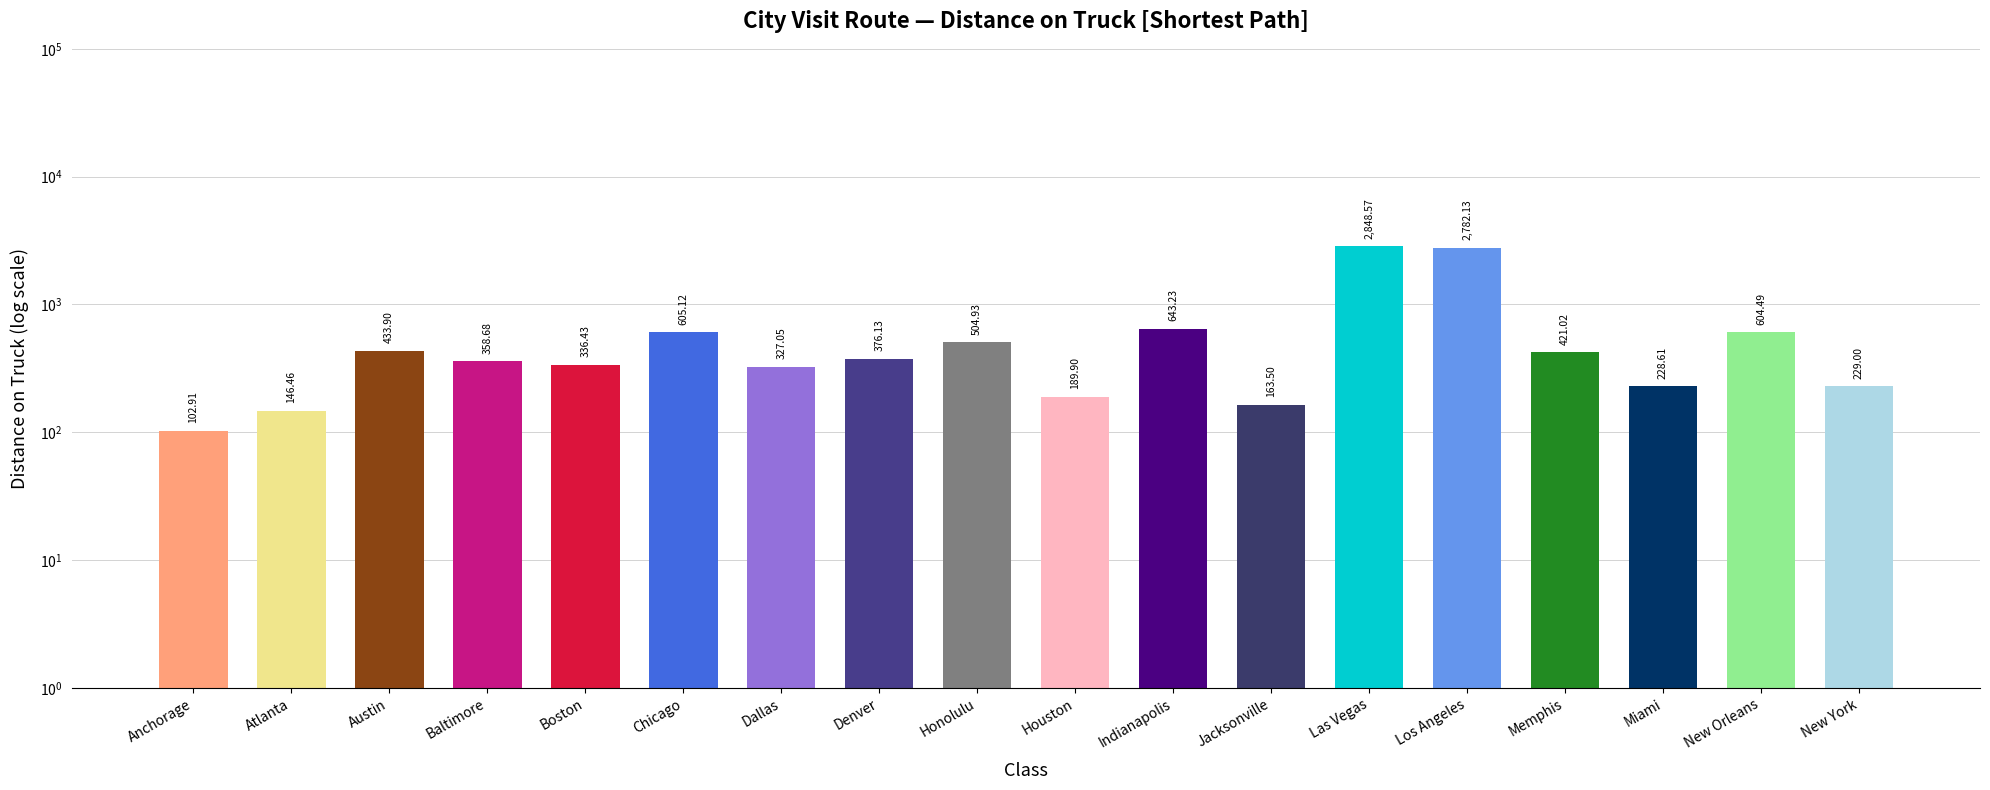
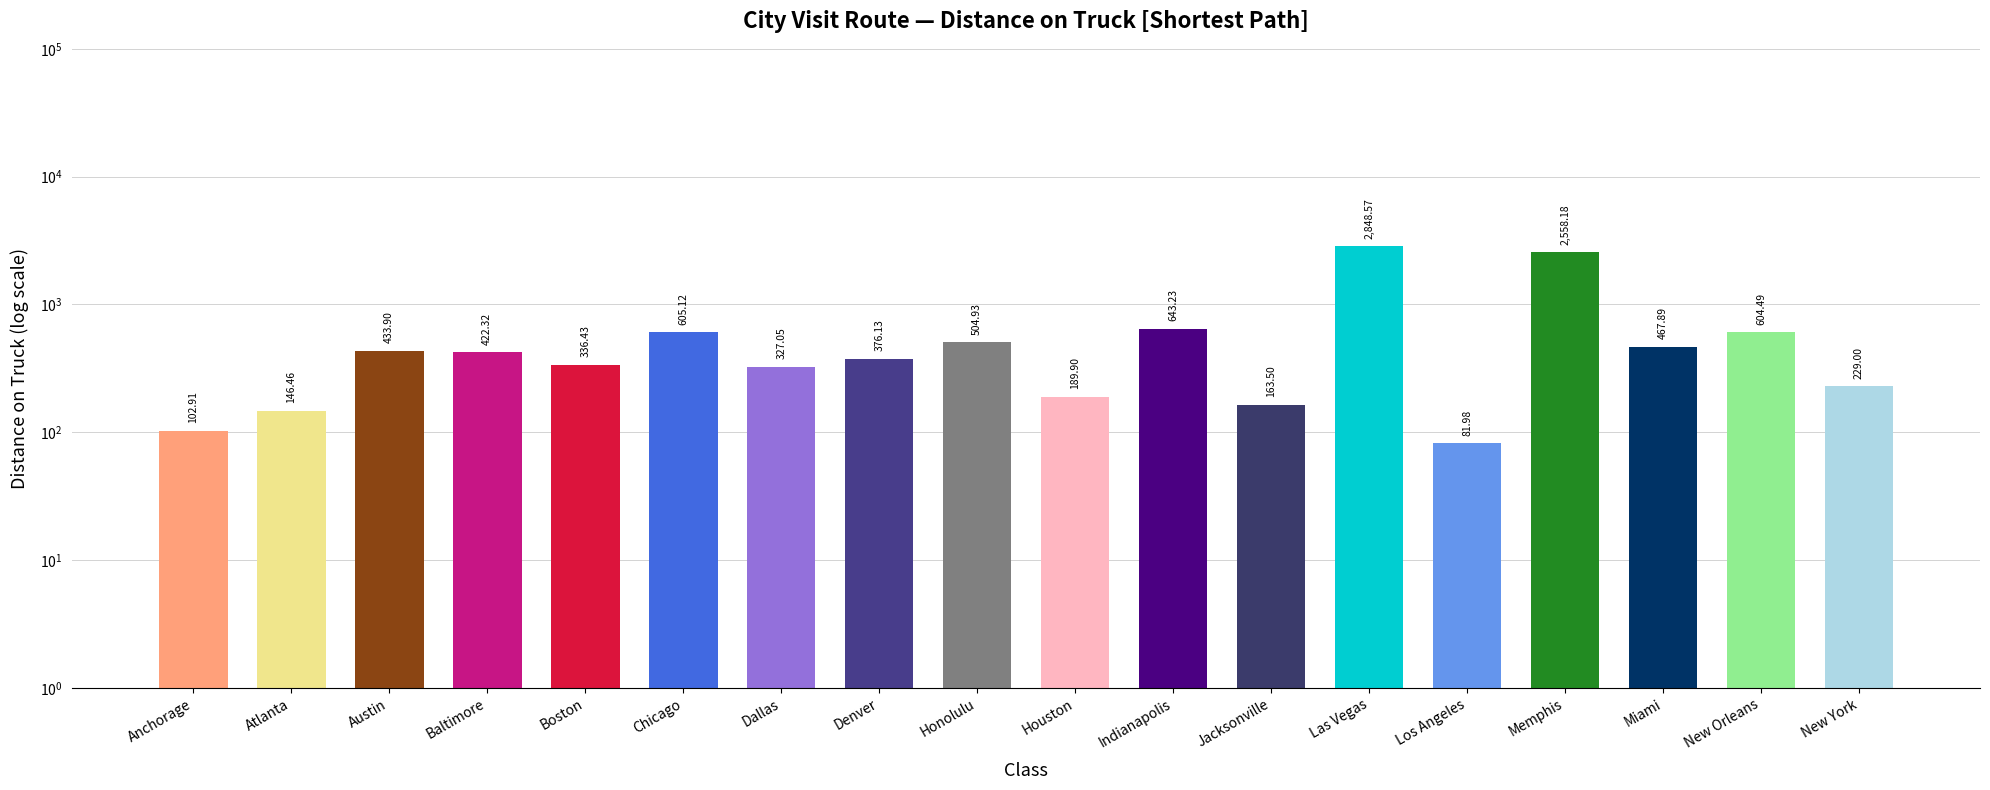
  {
    "Anchorage": "102.91",
    "Atlanta": "146.46",
    "Austin": "433.90",
-   "Baltimore": "358.68",
+   "Baltimore": "422.32",
    "Boston": "336.43",
    "Chicago": "605.12",
    "Dallas": "327.05",
    "Denver": "376.13",
    "Honolulu": "504.93",
    "Houston": "189.90",
    "Indianapolis": "643.23",
    "Jacksonville": "163.50",
    "Las Vegas": "2,848.57",
-   "Los Angeles": "2,782.13",
-   "Memphis": "421.02",
-   "Miami": "228.61",
+   "Los Angeles": "81.98",
+   "Memphis": "2,558.18",
+   "Miami": "467.89",
    "New Orleans": "604.49",
    "New York": "229.00"
  }
